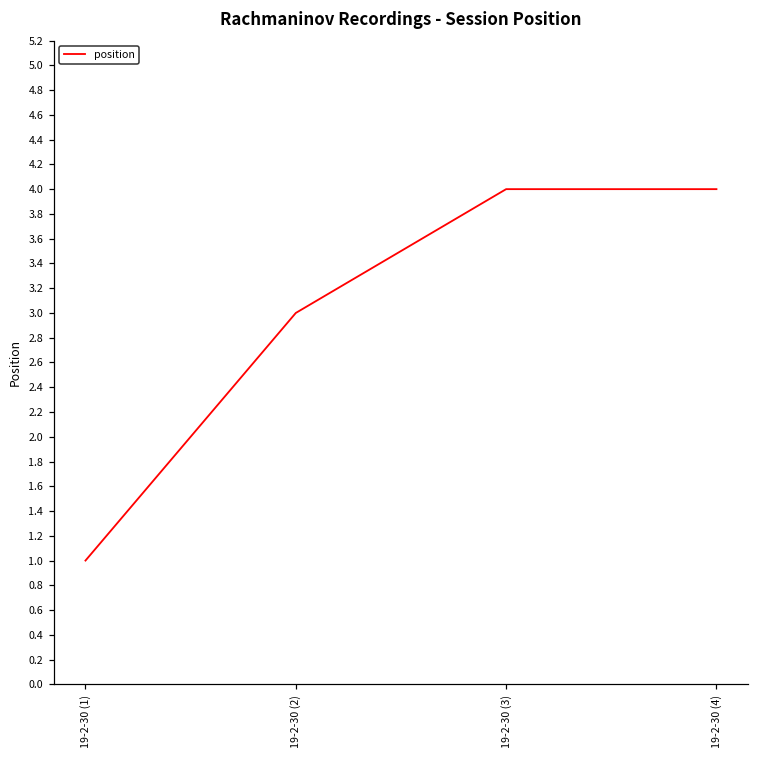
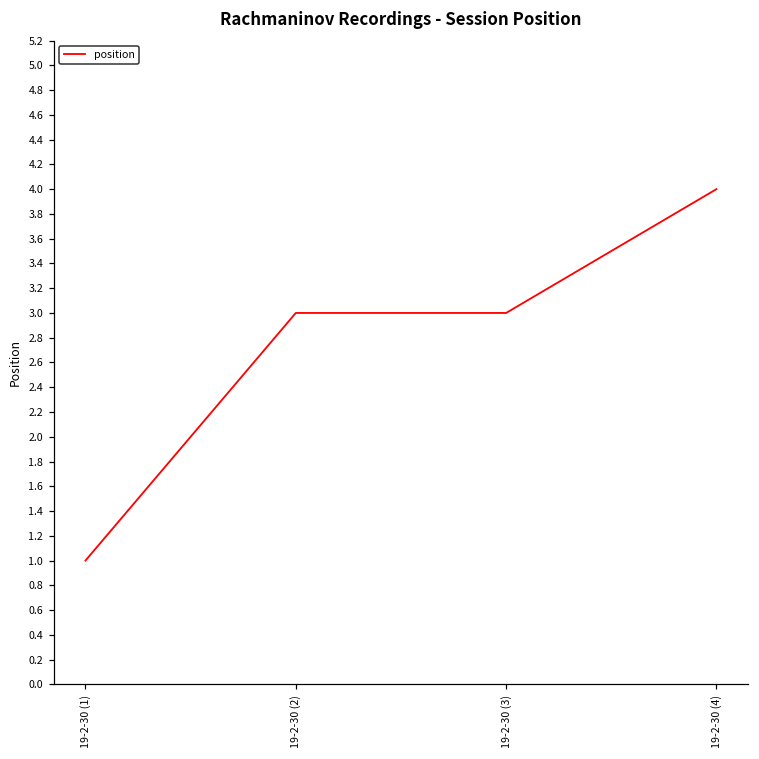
  {
    "19-2-30 (1)": 1,
    "19-2-30 (2)": 3,
-   "19-2-30 (3)": 4,
+   "19-2-30 (3)": 3,
    "19-2-30 (4)": 4
  }
